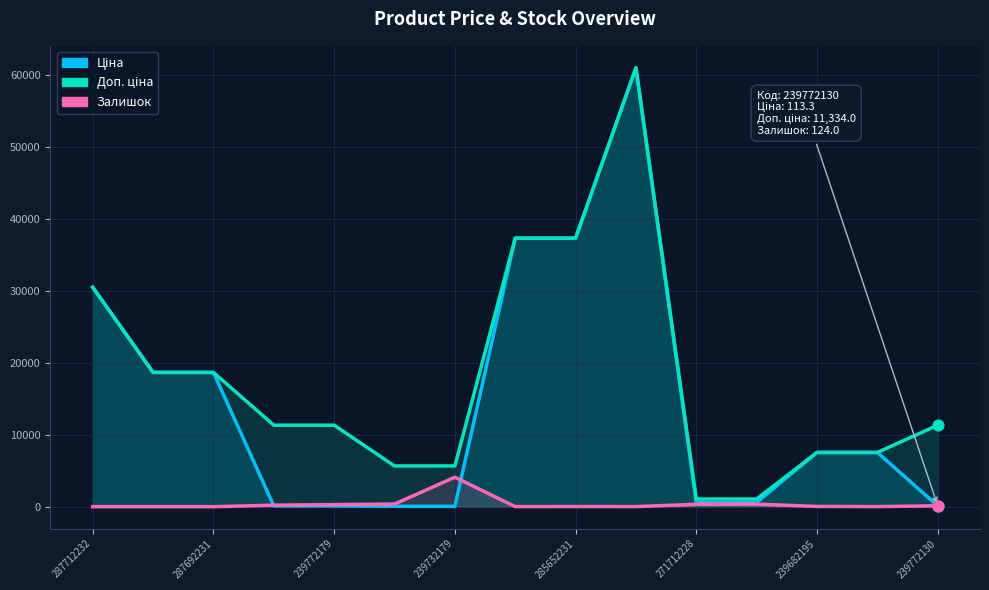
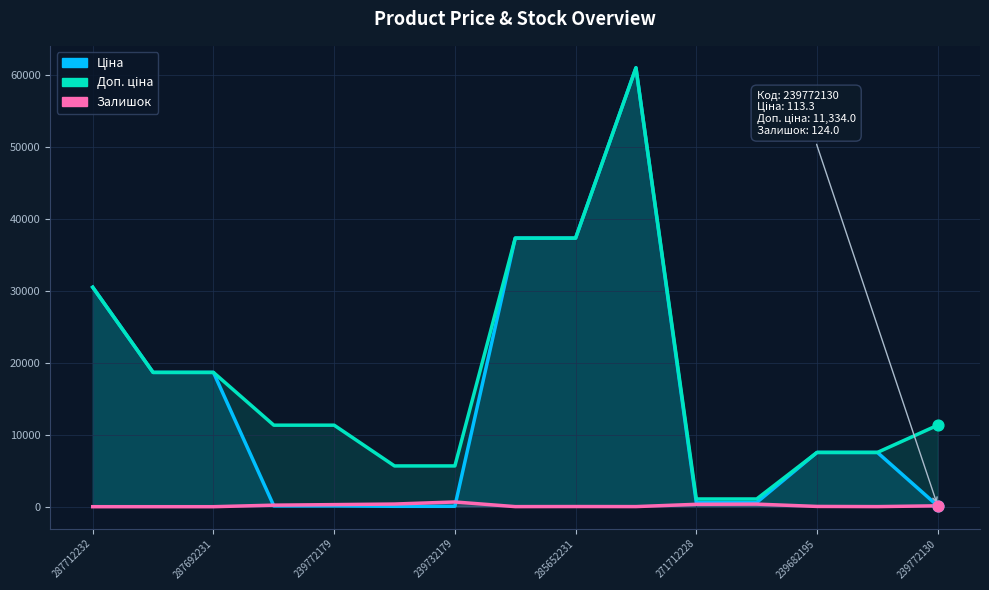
  {
    "Залишок": {
      "287712232": 0,
      "287692231": 0,
-     "239732179": 4000,
+     "239732179": 1000,
      "285652231": 0,
      "239682195": 0
    }
  }
